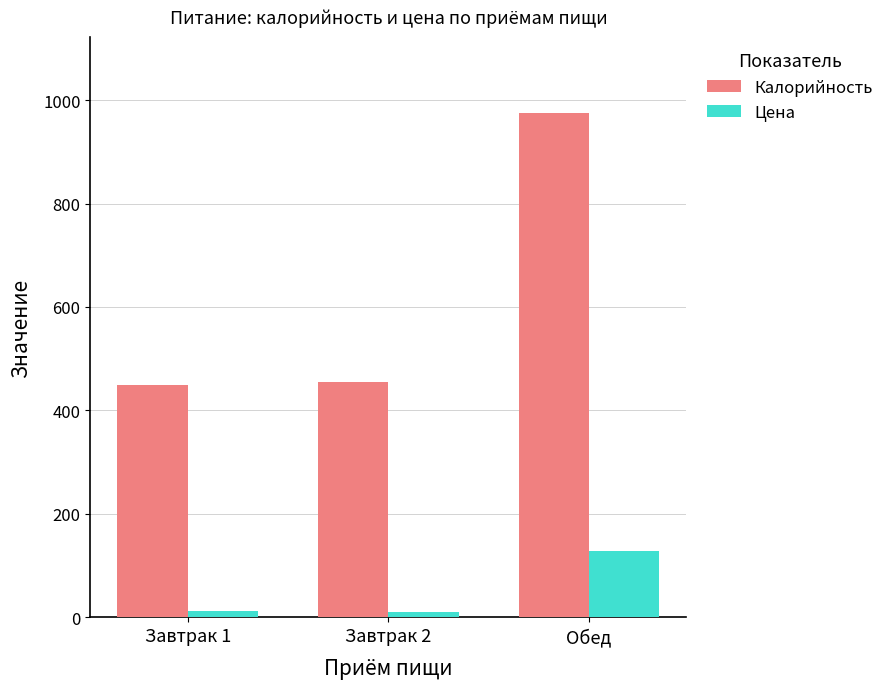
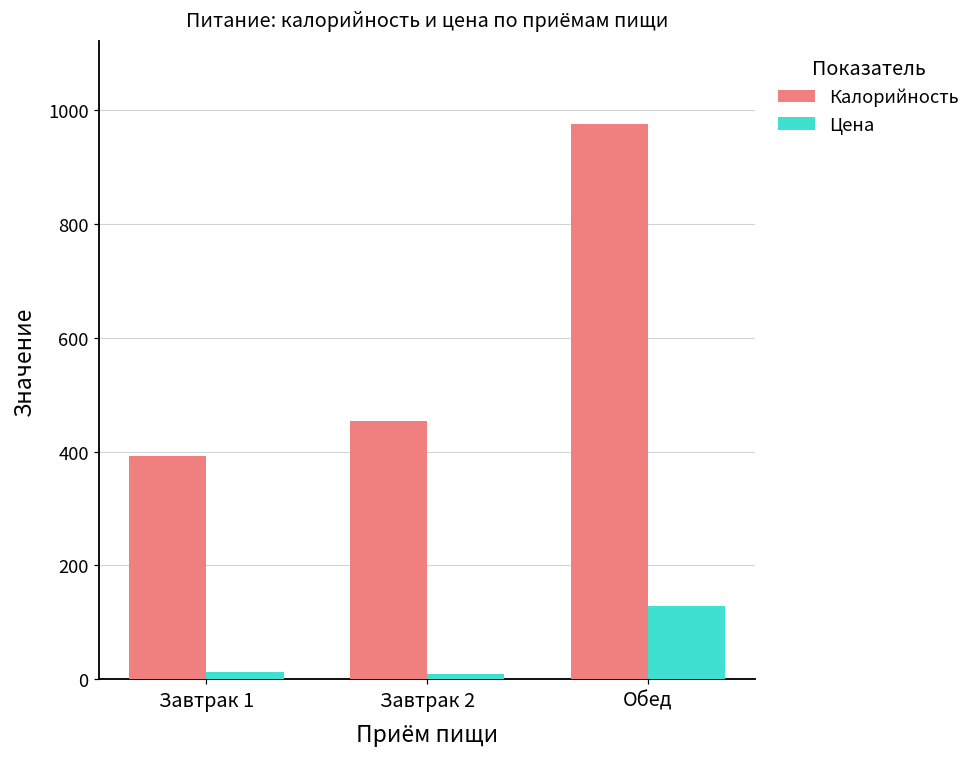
  {
    "Калорийность": {
-     "Завтрак 1": 450,
+     "Завтрак 1": 390,
      "Завтрак 2": 450,
      "Обед": 980
    },
    "Цена": {
      "Завтрак 1": 10,
      "Завтрак 2": 10,
      "Обед": 130
    }
  }
